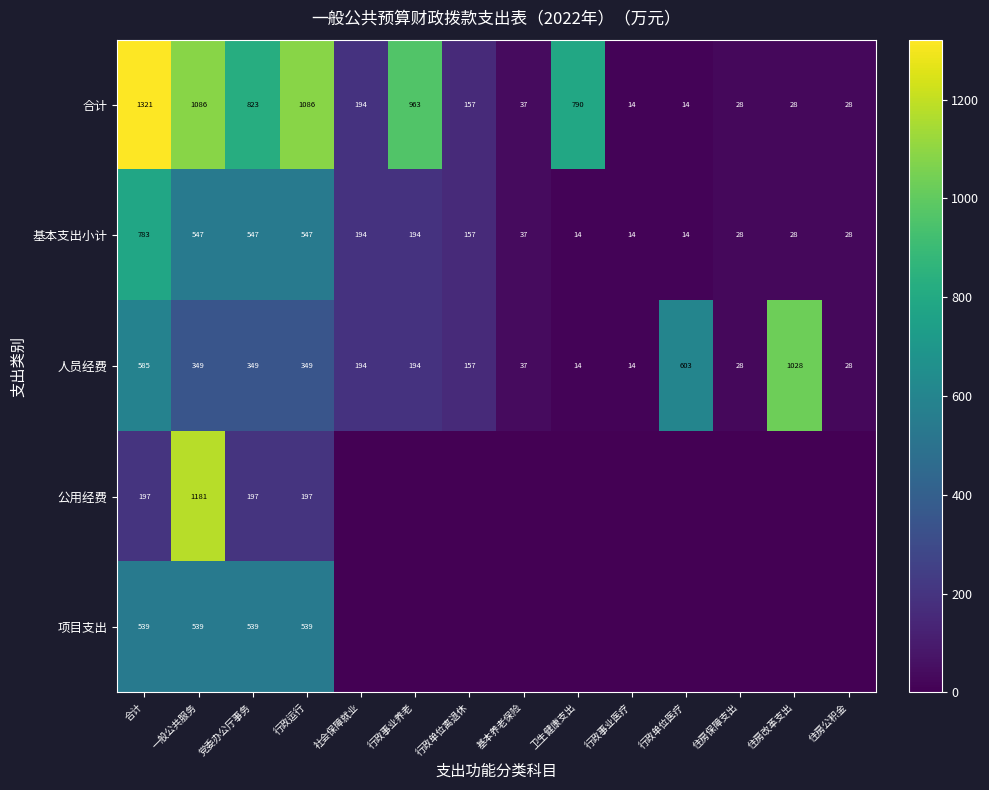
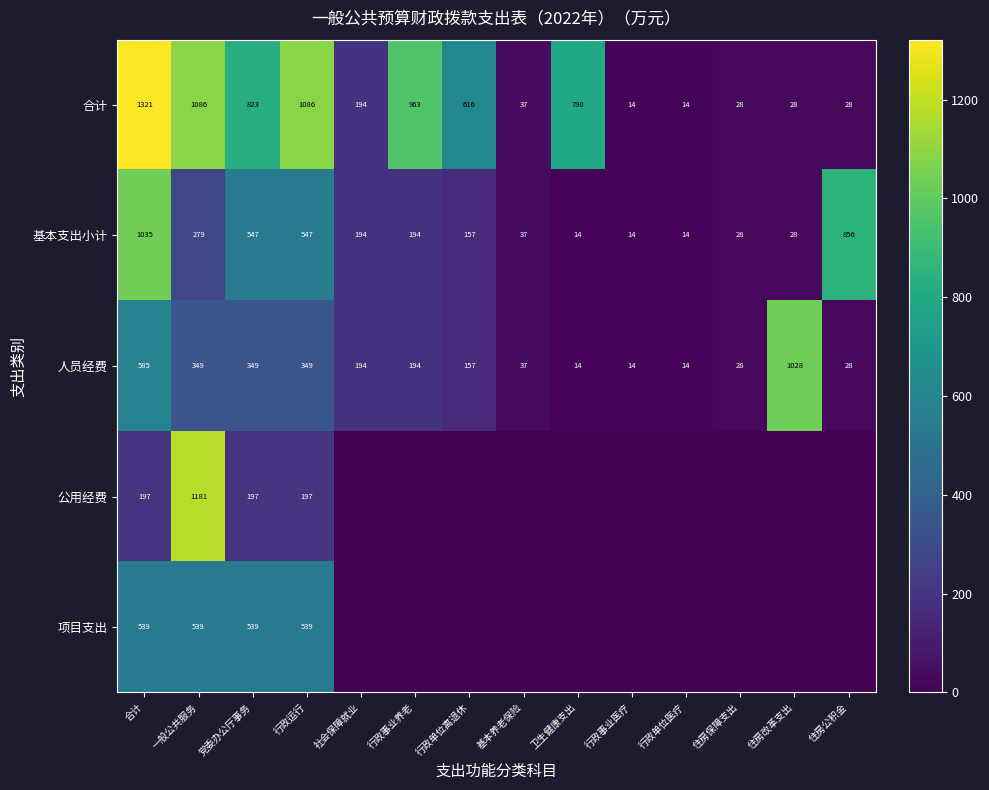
  {
    "合计": {
      "合计": 1321,
      "一般公共服务": 1086,
      "党委办公厅事务": 823,
      "行政运行": 1086,
      "社会保障就业": 194,
      "行政事业养老": 963,
-     "行政单位离退休": 157,
+     "行政单位离退休": 616,
      "基本养老保险": 37,
      "卫生健康支出": 790,
      "行政事业医疗": 14,
      "行政单位医疗": 14,
      "住房保障支出": 28,
      "住房改革支出": 28,
      "住房公积金": 28
    },
    "基本支出小计": {
-     "合计": 783,
-     "一般公共服务": 547,
+     "合计": 1035,
+     "一般公共服务": 279,
      "党委办公厅事务": 547,
      "行政运行": 547,
      "社会保障就业": 194,
      "行政事业养老": 194,
      "行政单位离退休": 157,
      "基本养老保险": 37,
      "卫生健康支出": 14,
      "行政事业医疗": 14,
      "行政单位医疗": 14,
      "住房保障支出": 28,
      "住房改革支出": 28,
-     "住房公积金": 28
+     "住房公积金": 856
    },
    "人员经费": {
      "合计": 585,
      "一般公共服务": 349,
      "党委办公厅事务": 349,
      "行政运行": 349,
      "社会保障就业": 194,
      "行政事业养老": 194,
      "行政单位离退休": 157,
      "基本养老保险": 37,
      "卫生健康支出": 14,
      "行政事业医疗": 14,
-     "行政单位医疗": 603,
+     "行政单位医疗": 14,
      "住房保障支出": 28,
      "住房改革支出": 1028,
      "住房公积金": 28
    },
    "公用经费": {
      "合计": 197,
      "一般公共服务": 1181,
      "党委办公厅事务": 197,
      "行政运行": 197
    },
    "项目支出": {
      "合计": 539,
      "一般公共服务": 539,
      "党委办公厅事务": 539,
      "行政运行": 539
    }
  }
